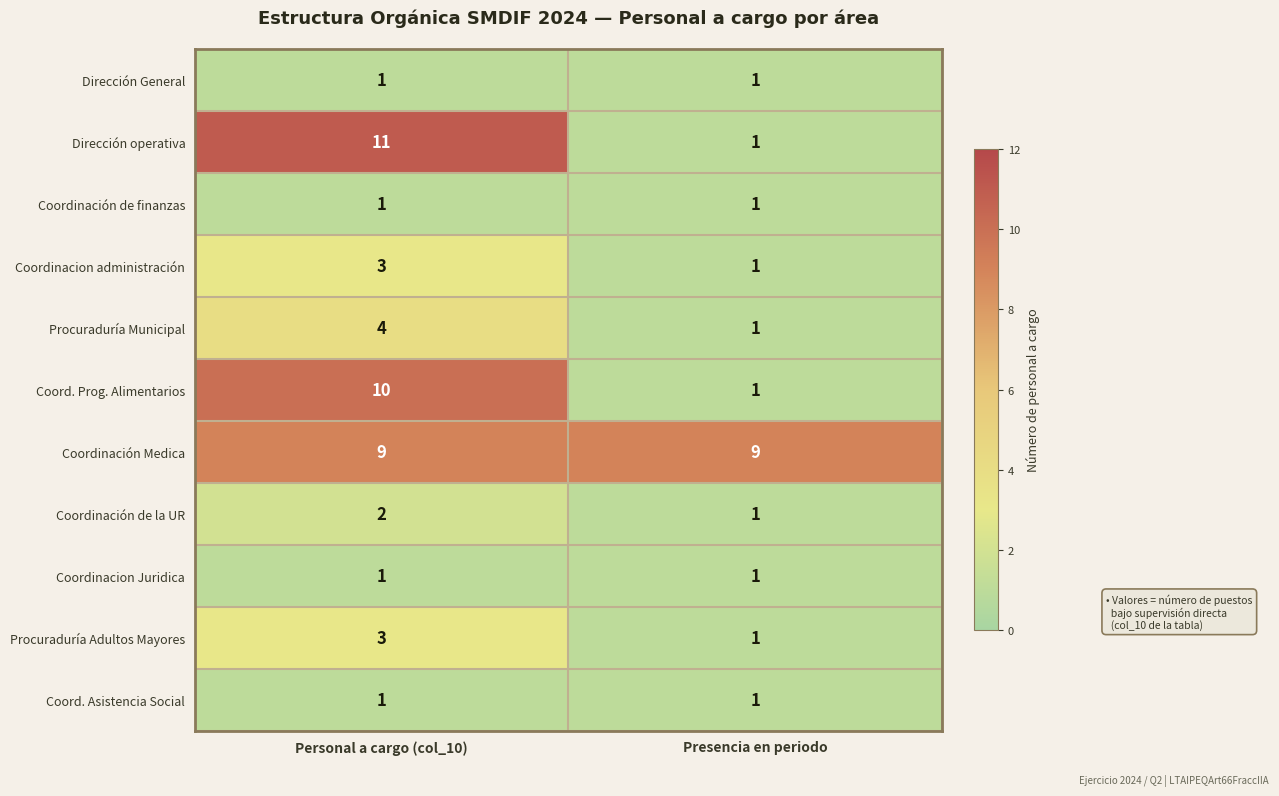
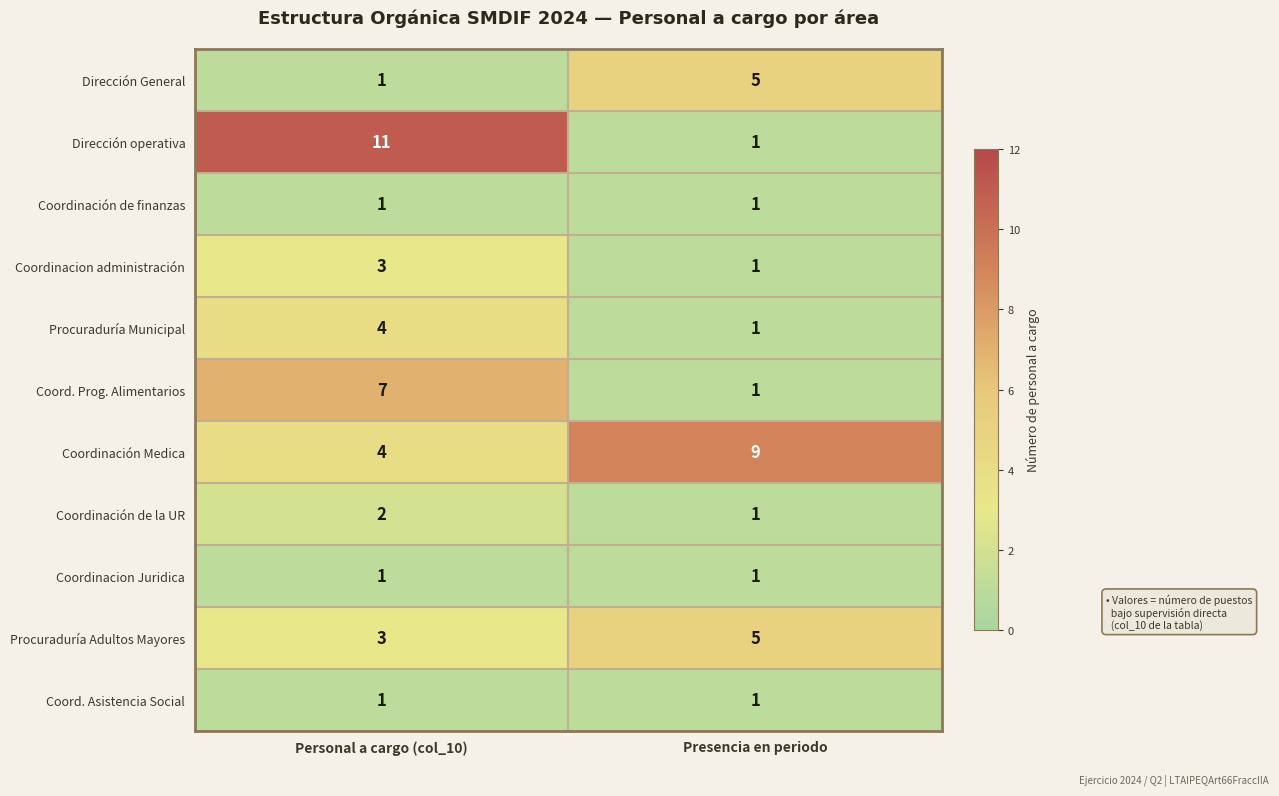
  {
    "Dirección General": {
      "Personal a cargo (col_10)": 1,
-     "Presencia en periodo": 1
+     "Presencia en periodo": 5
    },
    "Dirección operativa": {
      "Personal a cargo (col_10)": 11,
      "Presencia en periodo": 1
    },
    "Coordinación de finanzas": {
      "Personal a cargo (col_10)": 1,
      "Presencia en periodo": 1
    },
    "Coordinacion administración": {
      "Personal a cargo (col_10)": 3,
      "Presencia en periodo": 1
    },
    "Procuraduría Municipal": {
      "Personal a cargo (col_10)": 4,
      "Presencia en periodo": 1
    },
    "Coord. Prog. Alimentarios": {
-     "Personal a cargo (col_10)": 10,
+     "Personal a cargo (col_10)": 7,
      "Presencia en periodo": 1
    },
    "Coordinación Medica": {
-     "Personal a cargo (col_10)": 9,
+     "Personal a cargo (col_10)": 4,
      "Presencia en periodo": 9
    },
    "Coordinación de la UR": {
      "Personal a cargo (col_10)": 2,
      "Presencia en periodo": 1
    },
    "Coordinacion Juridica": {
      "Personal a cargo (col_10)": 1,
      "Presencia en periodo": 1
    },
    "Procuraduría Adultos Mayores": {
      "Personal a cargo (col_10)": 3,
-     "Presencia en periodo": 1
+     "Presencia en periodo": 5
    },
    "Coord. Asistencia Social": {
      "Personal a cargo (col_10)": 1,
      "Presencia en periodo": 1
    }
  }
